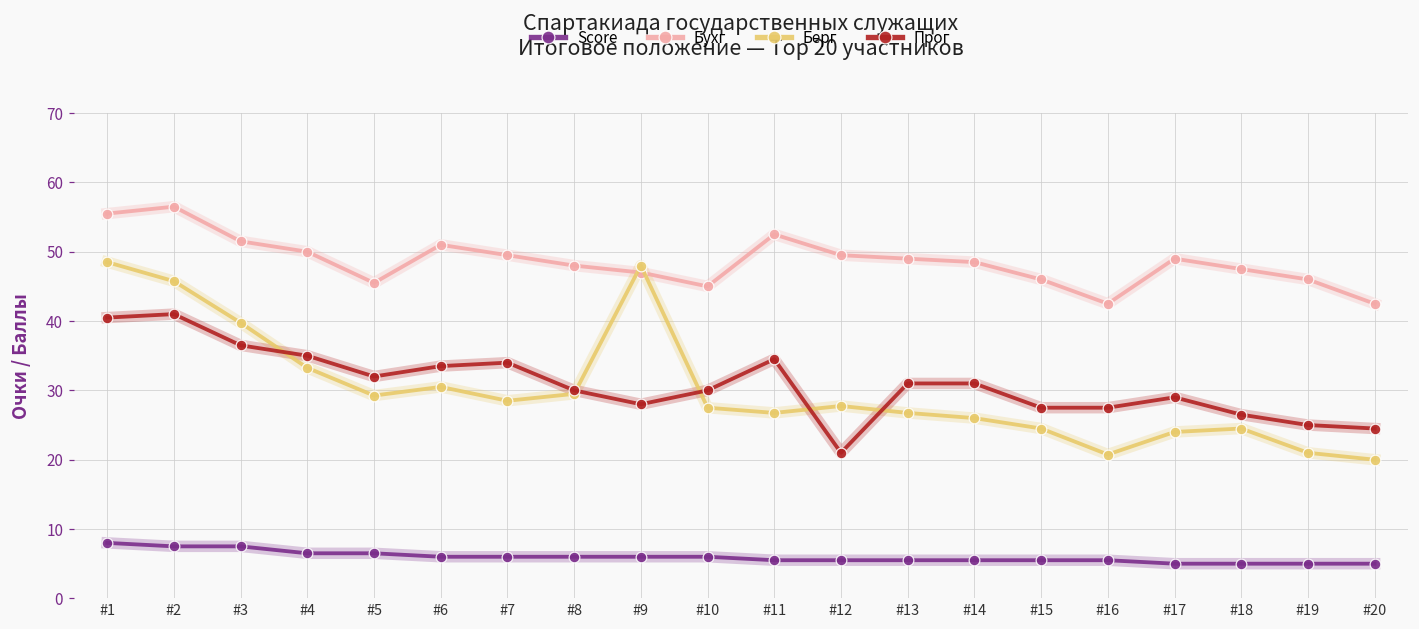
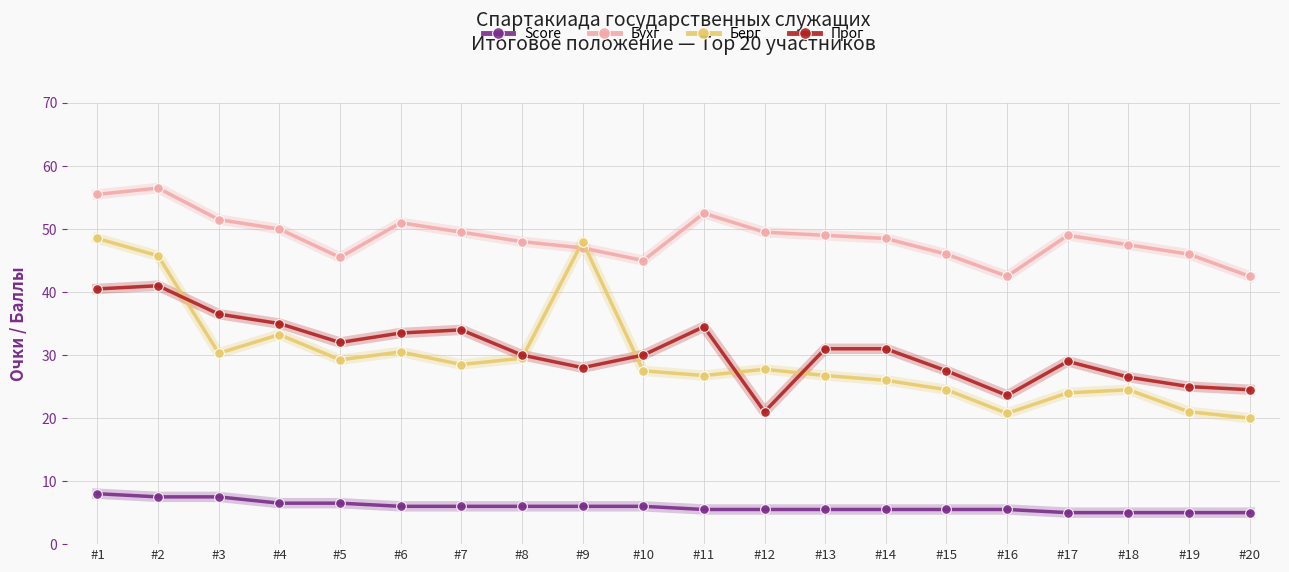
  {
    "Score": {
      "#1": 8,
      "#2": 8,
      "#3": 8,
      "#4": 7,
      "#5": 7,
      "#6": 6,
      "#7": 6,
      "#8": 6,
      "#9": 6,
      "#10": 6,
      "#11": 6,
      "#12": 6,
      "#13": 6,
      "#14": 6,
      "#15": 6,
      "#16": 6,
      "#17": 5,
      "#18": 5,
      "#19": 5,
      "#20": 5
    },
    "Бухг": {
      "#1": 56,
      "#2": 57,
      "#3": 52,
      "#4": 50,
      "#5": 46,
      "#6": 51,
      "#7": 50,
      "#8": 48,
      "#9": 47,
      "#10": 45,
      "#11": 53,
      "#12": 50,
      "#13": 49,
      "#14": 49,
      "#15": 46,
      "#16": 43,
      "#17": 49,
      "#18": 48,
      "#19": 46,
      "#20": 43
    },
    "Берг": {
      "#1": 49,
      "#2": 46,
-     "#3": 40,
+     "#3": 30,
      "#4": 33,
      "#5": 29,
      "#6": 31,
      "#7": 29,
      "#8": 30,
      "#9": 48,
      "#10": 28,
      "#11": 27,
      "#12": 28,
      "#13": 27,
      "#14": 26,
      "#15": 25,
      "#16": 21,
      "#17": 24,
      "#18": 25,
      "#19": 21,
      "#20": 20
    },
    "Прог": {
      "#1": 41,
      "#2": 41,
      "#3": 37,
      "#4": 35,
      "#5": 32,
      "#6": 34,
      "#7": 34,
      "#8": 30,
      "#9": 28,
      "#10": 30,
      "#11": 35,
      "#12": 21,
      "#13": 31,
      "#14": 31,
      "#15": 28,
-     "#16": 28,
+     "#16": 24,
      "#17": 29,
      "#18": 27,
      "#19": 25,
      "#20": 25
    }
  }
